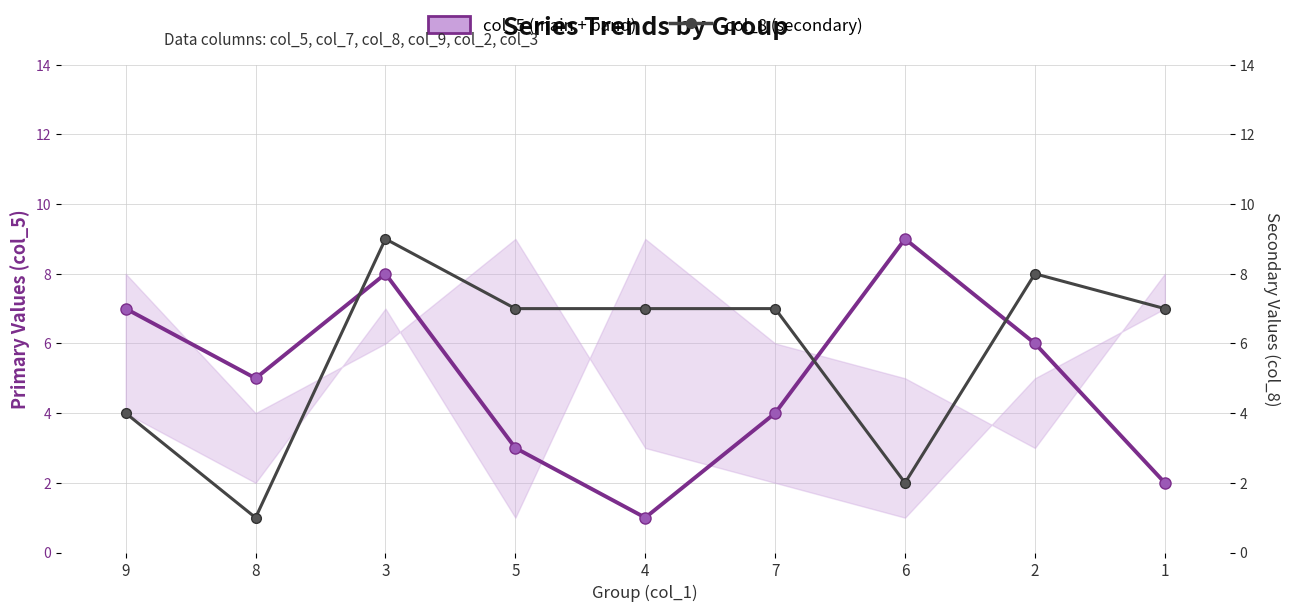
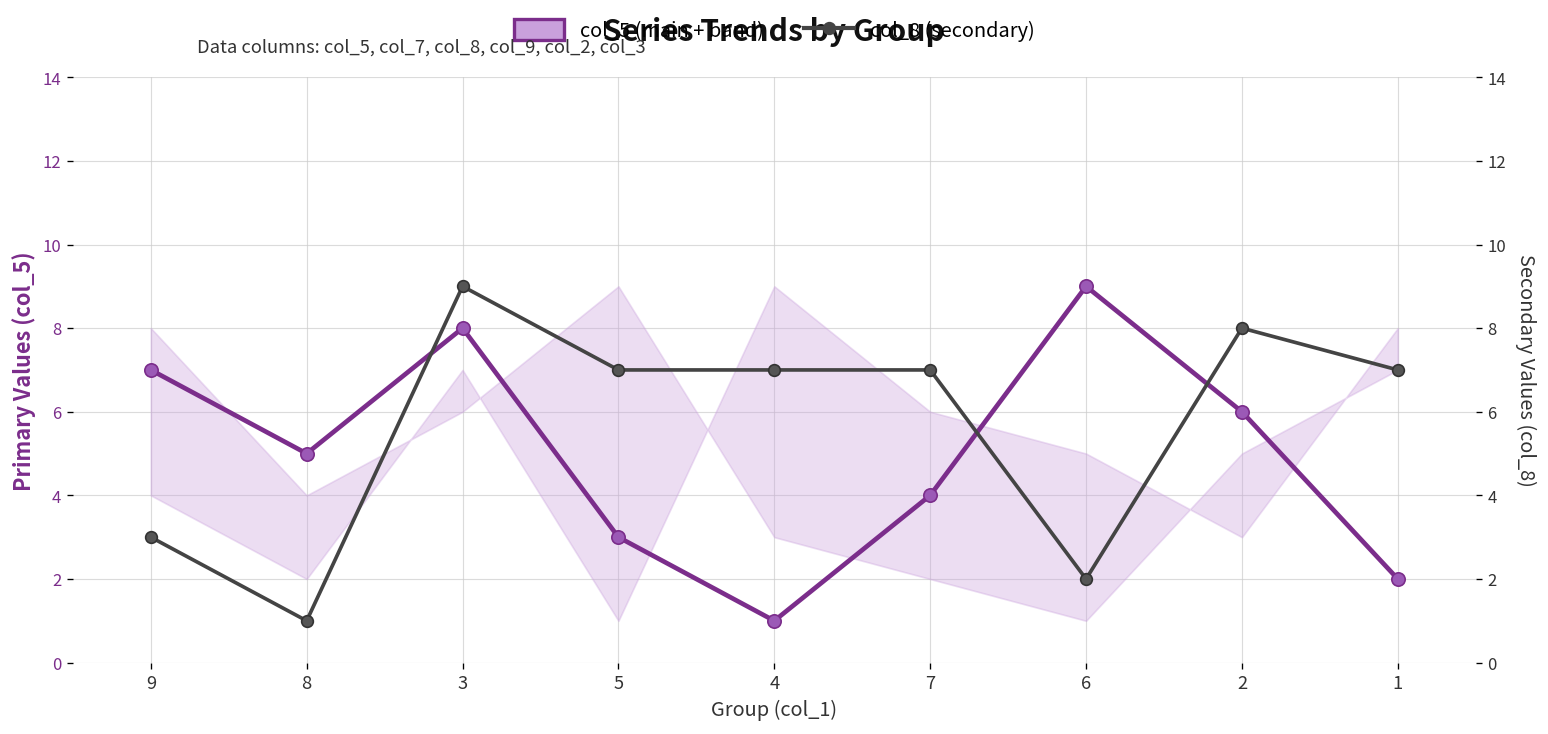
  {
    "col_8 (secondary)": {
-     "9": 4,
+     "9": 3,
      "8": 1,
      "3": 9,
      "5": 7,
      "4": 7,
      "7": 7,
      "6": 2,
      "2": 8,
      "1": 7
    }
  }
